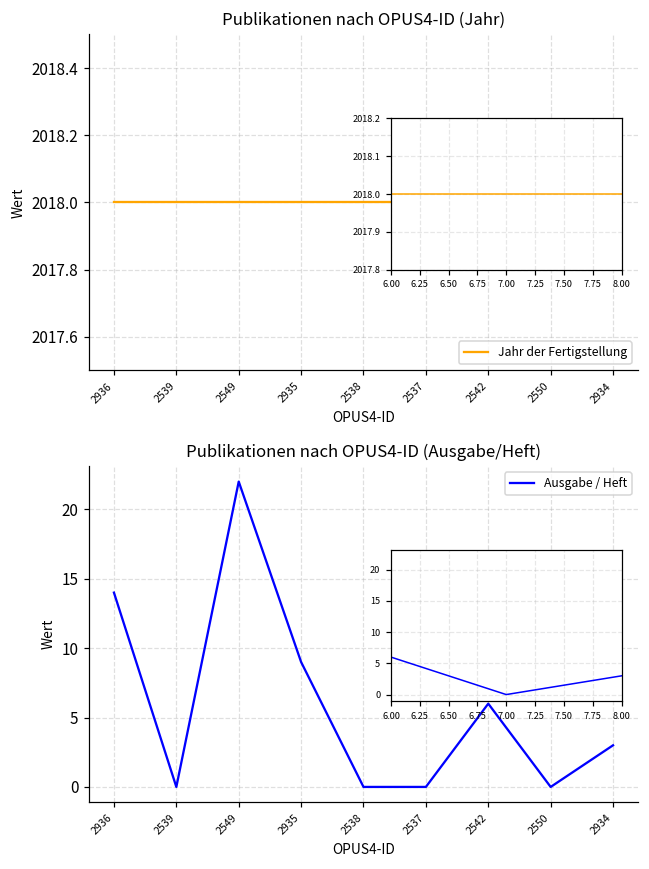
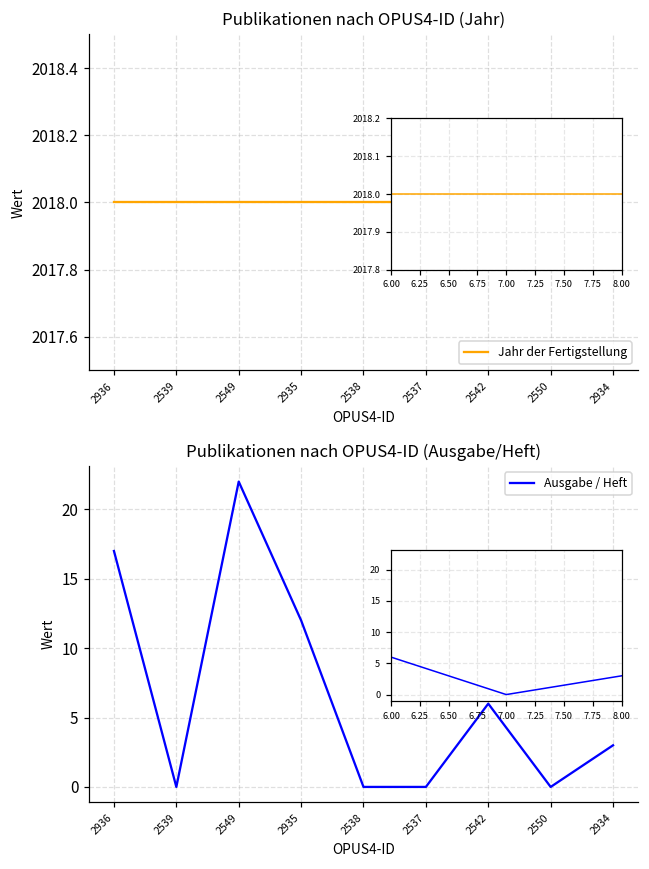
  {
    "Publikationen nach OPUS4-ID (Jahr)": {
      "2936": 2018.00,
      "2539": 2018.00,
      "2549": 2018.00,
      "2935": 2018.00,
      "2538": 2018.00,
      "2537": 2018.00,
      "2542": 2018.00,
      "2550": 2018.00,
      "2934": 2018.00
    },
    "Publikationen nach OPUS4-ID (Ausgabe/Heft)": {
-     "2936": 14,
+     "2936": 17,
      "2539": 0,
      "2549": 22,
-     "2935": 9,
+     "2935": 12,
      "2538": 0,
      "2537": 0,
      "2542": 6,
      "2550": 0,
      "2934": 3
    }
  }
